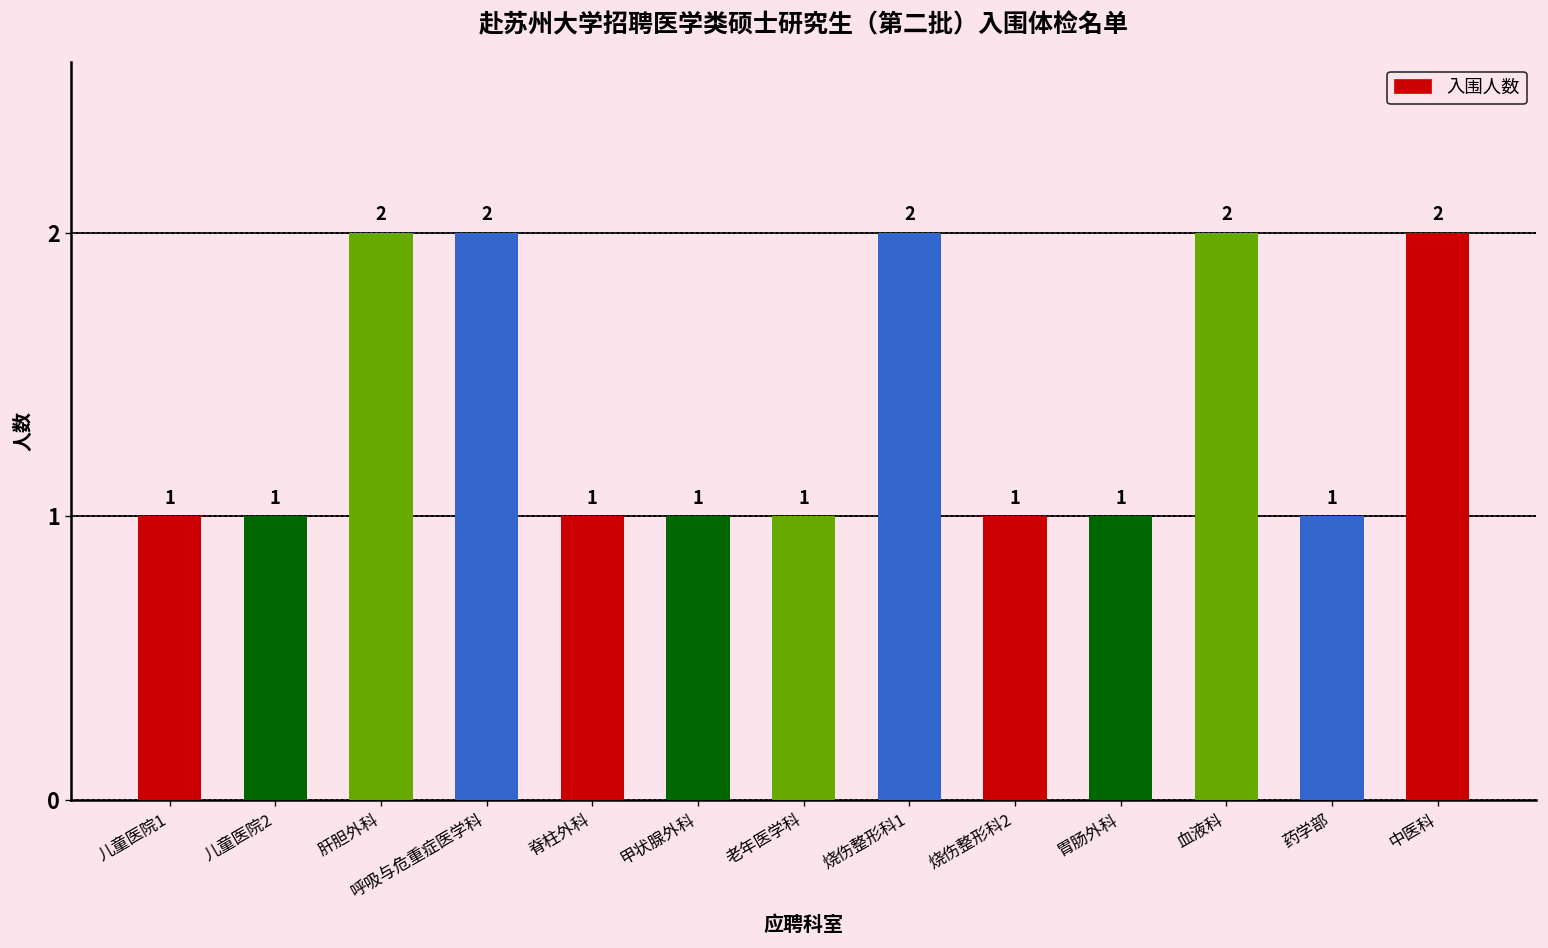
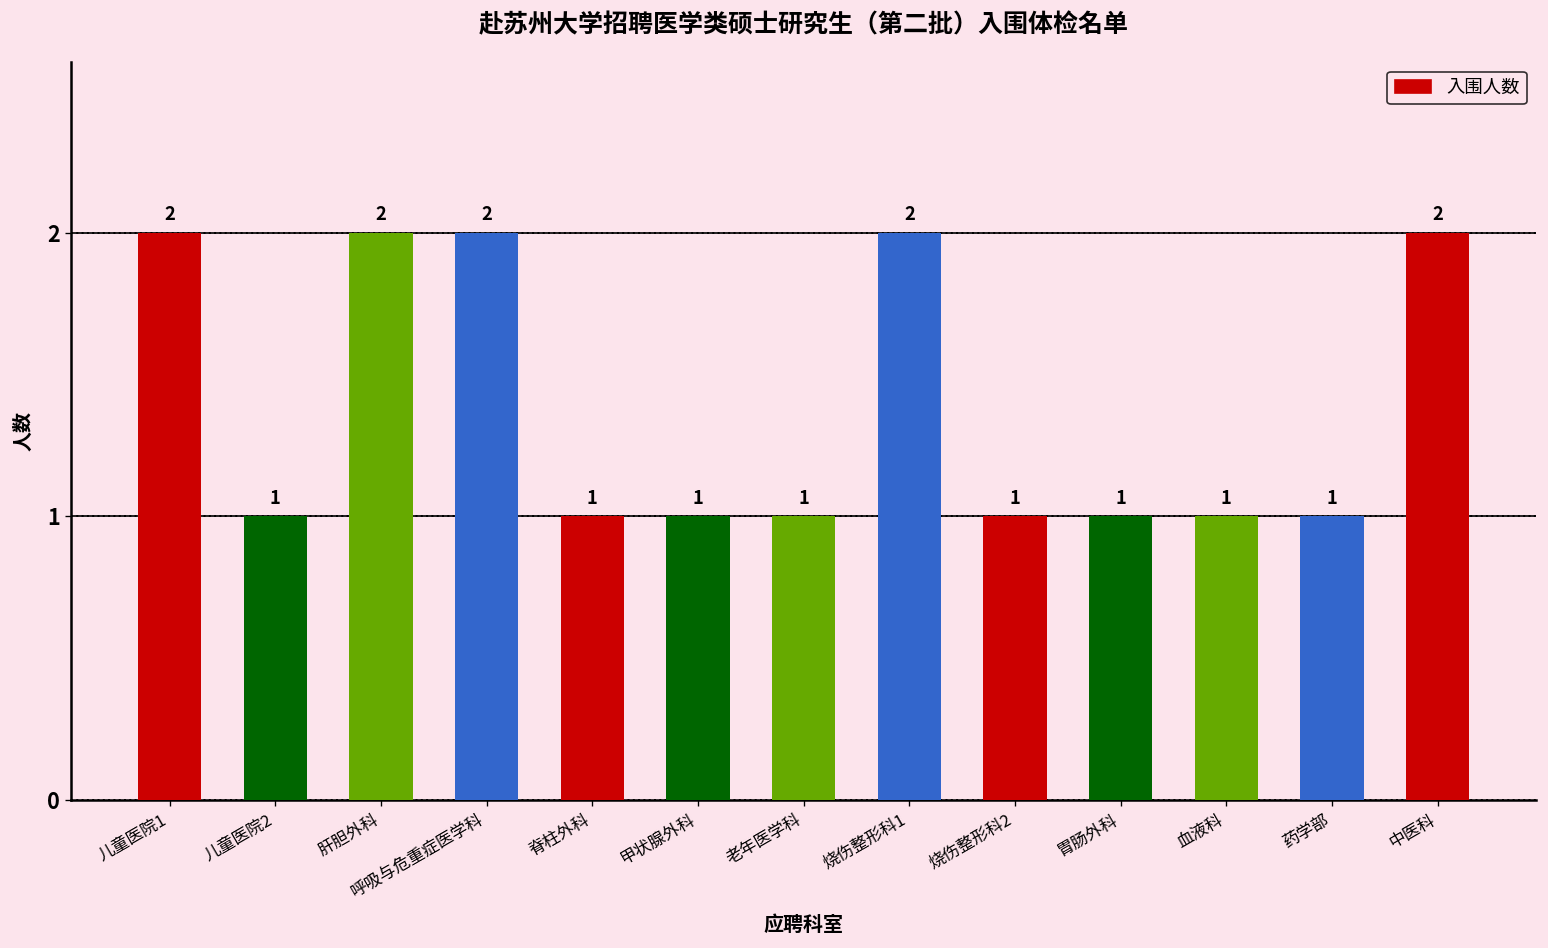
  {
-   "儿童医院1": 1,
+   "儿童医院1": 2,
    "儿童医院2": 1,
    "肝胆外科": 2,
    "呼吸与危重症医学科": 2,
    "脊柱外科": 1,
    "甲状腺外科": 1,
    "老年医学科": 1,
    "烧伤整形科1": 2,
    "烧伤整形科2": 1,
    "胃肠外科": 1,
-   "血液科": 2,
+   "血液科": 1,
    "药学部": 1,
    "中医科": 2
  }
